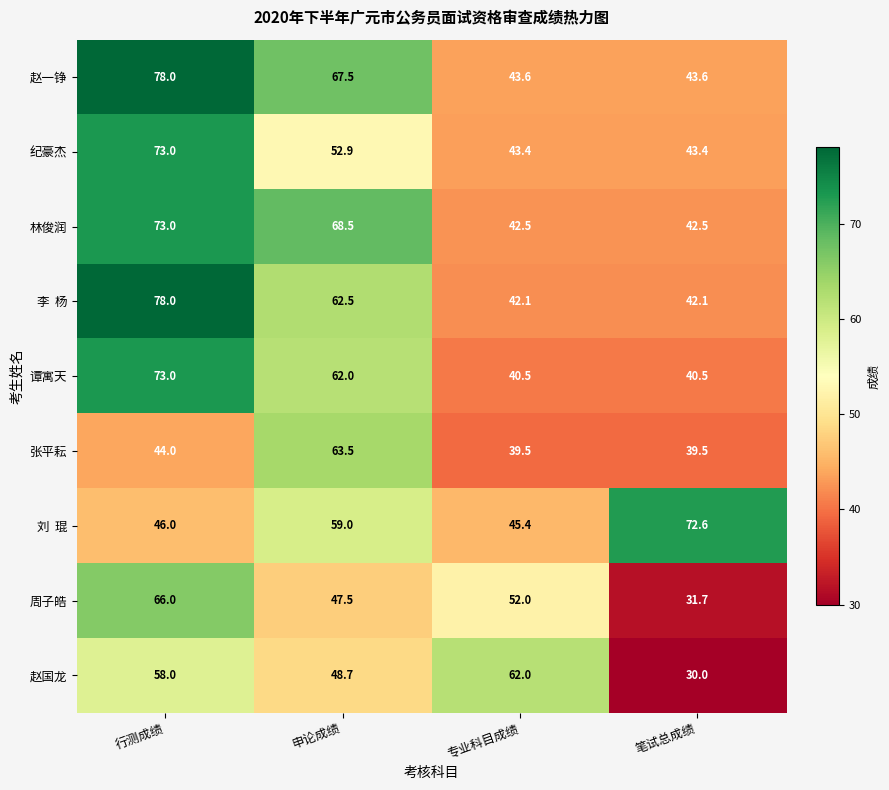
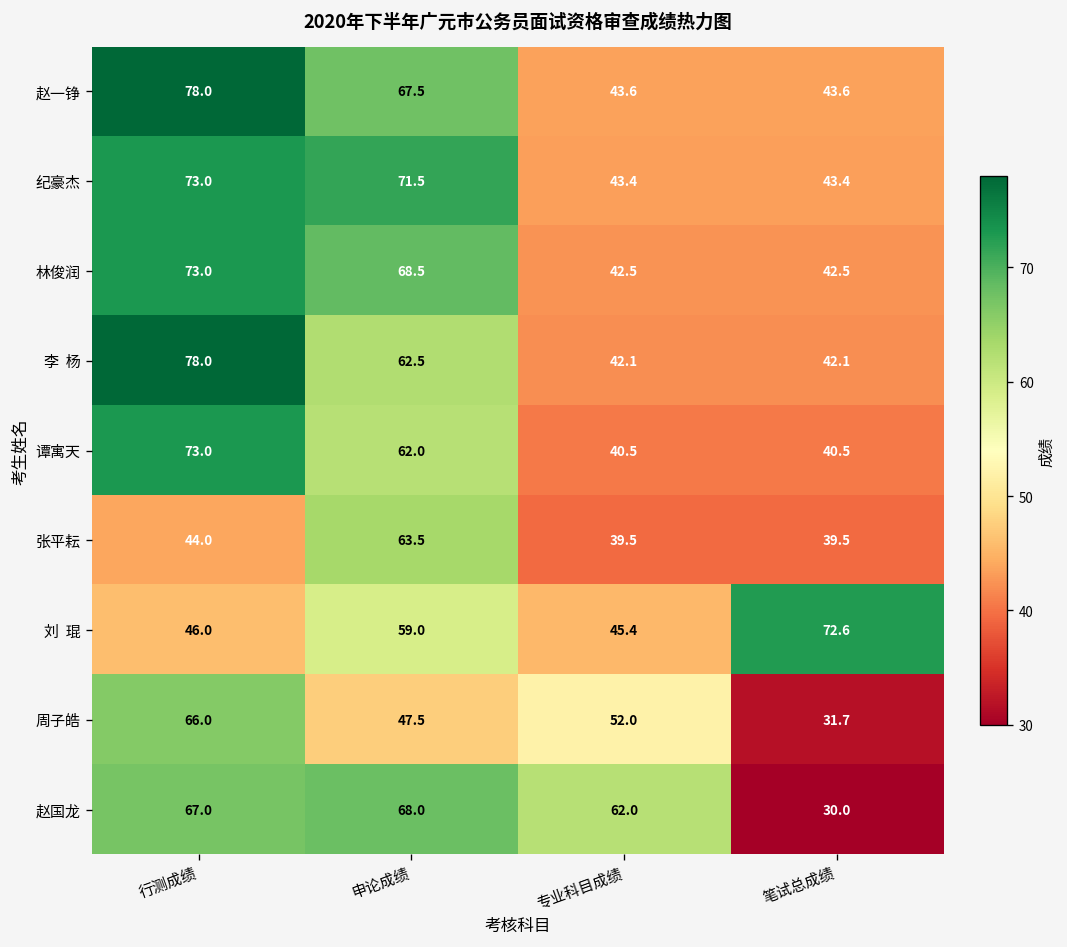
  {
    "赵一铮": {
      "行测成绩": 78.0,
      "申论成绩": 67.5,
      "专业科目成绩": 43.6,
      "笔试总成绩": 43.6
    },
    "纪豪杰": {
      "行测成绩": 73.0,
-     "申论成绩": 52.9,
+     "申论成绩": 71.5,
      "专业科目成绩": 43.4,
      "笔试总成绩": 43.4
    },
    "林俊润": {
      "行测成绩": 73.0,
      "申论成绩": 68.5,
      "专业科目成绩": 42.5,
      "笔试总成绩": 42.5
    },
    "李 杨": {
      "行测成绩": 78.0,
      "申论成绩": 62.5,
      "专业科目成绩": 42.1,
      "笔试总成绩": 42.1
    },
    "谭寓天": {
      "行测成绩": 73.0,
      "申论成绩": 62.0,
      "专业科目成绩": 40.5,
      "笔试总成绩": 40.5
    },
    "张平耘": {
      "行测成绩": 44.0,
      "申论成绩": 63.5,
      "专业科目成绩": 39.5,
      "笔试总成绩": 39.5
    },
    "刘 琨": {
      "行测成绩": 46.0,
      "申论成绩": 59.0,
      "专业科目成绩": 45.4,
      "笔试总成绩": 72.6
    },
    "周子皓": {
      "行测成绩": 66.0,
      "申论成绩": 47.5,
      "专业科目成绩": 52.0,
      "笔试总成绩": 31.7
    },
    "赵国龙": {
-     "行测成绩": 58.0,
-     "申论成绩": 48.7,
+     "行测成绩": 67.0,
+     "申论成绩": 68.0,
      "专业科目成绩": 62.0,
      "笔试总成绩": 30.0
    }
  }
